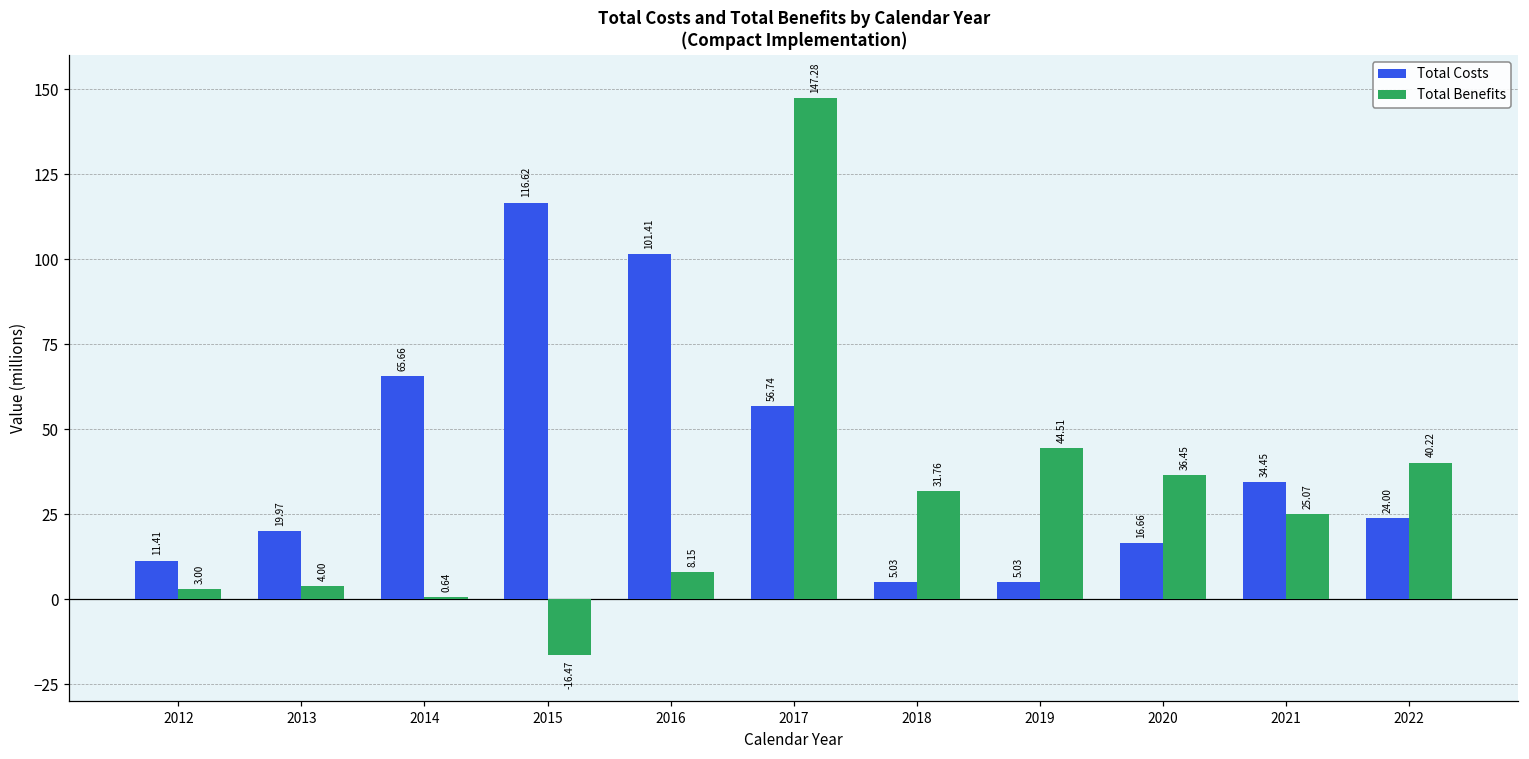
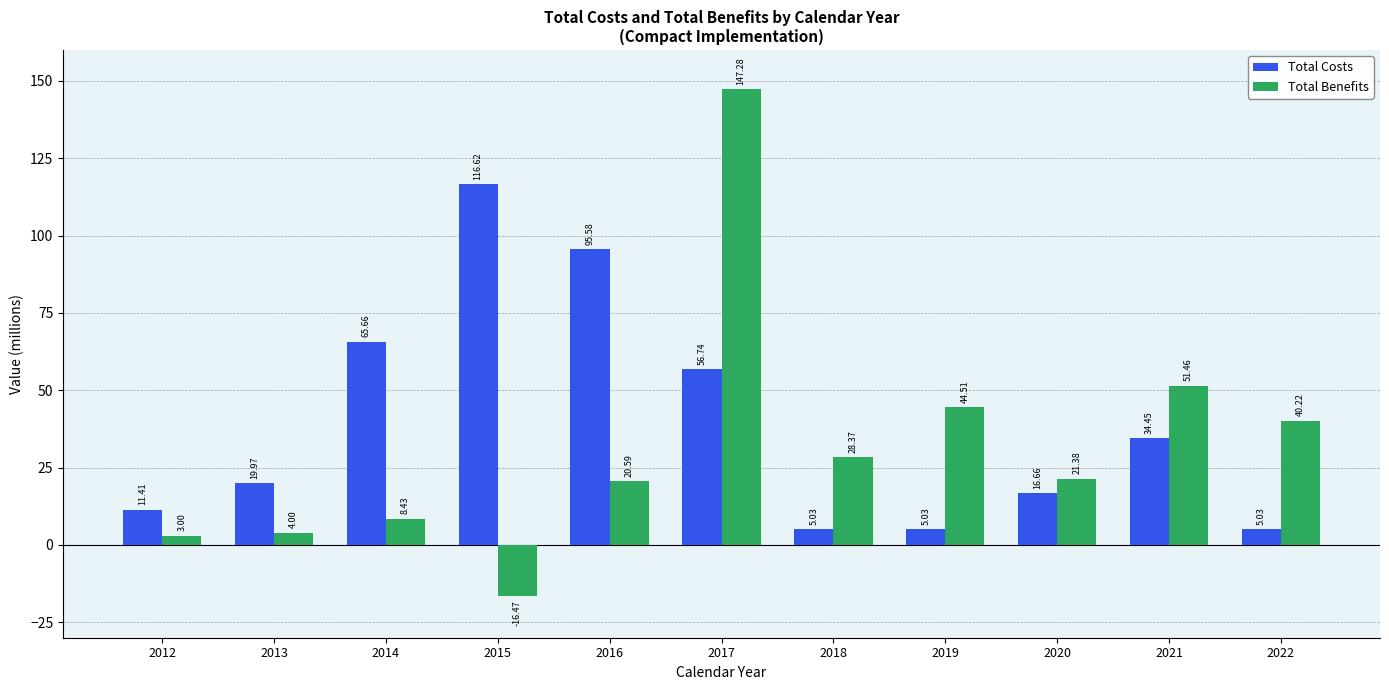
  {
    "Total Costs": {
      "2012": 11.41,
      "2013": 19.97,
      "2014": 65.66,
      "2015": 116.62,
-     "2016": 101.41,
+     "2016": 95.58,
      "2017": 56.74,
      "2018": 5.03,
      "2019": 5.03,
      "2020": 16.66,
      "2021": 34.45,
-     "2022": 24.00
+     "2022": 5.03
    },
    "Total Benefits": {
      "2012": 3.00,
      "2013": 4.00,
-     "2014": 0.64,
+     "2014": 8.43,
      "2015": -16.47,
-     "2016": 8.15,
+     "2016": 20.59,
      "2017": 147.28,
-     "2018": 31.76,
+     "2018": 28.37,
      "2019": 44.51,
-     "2020": 36.45,
-     "2021": 25.07,
+     "2020": 21.38,
+     "2021": 51.46,
      "2022": 40.22
    }
  }
